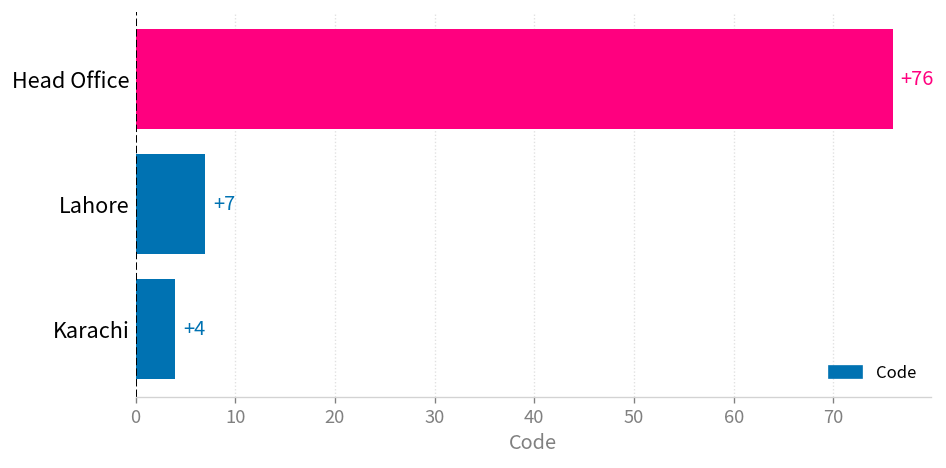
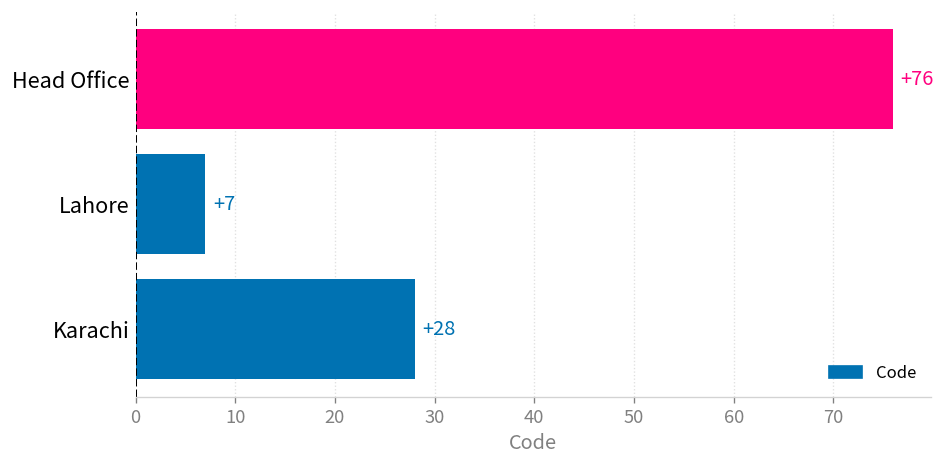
  {
    "Head Office": "+76",
    "Lahore": "+7",
-   "Karachi": "+4"
+   "Karachi": "+28"
  }
